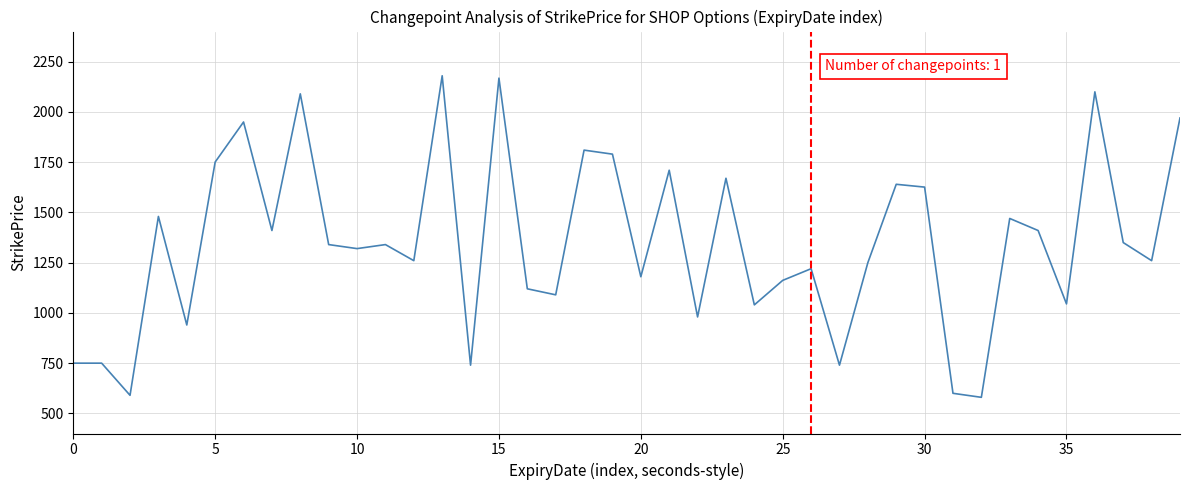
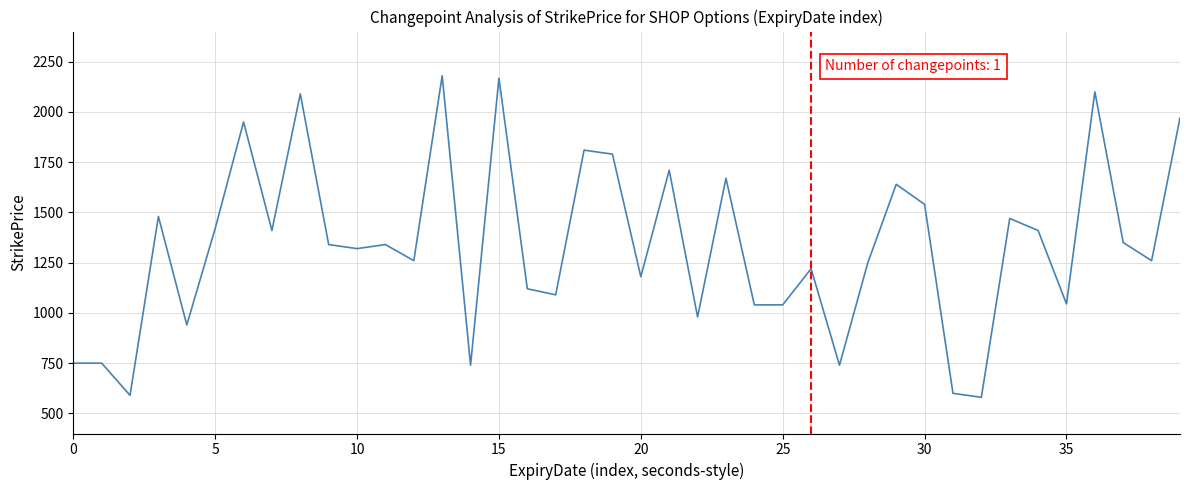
  {
    "0": 750,
-   "5": 1750,
+   "5": 1420,
    "10": 1320,
    "15": 2170,
    "20": 1180,
-   "25": 1160,
-   "30": 1630,
+   "25": 1040,
+   "30": 1540,
    "35": 1040
  }
